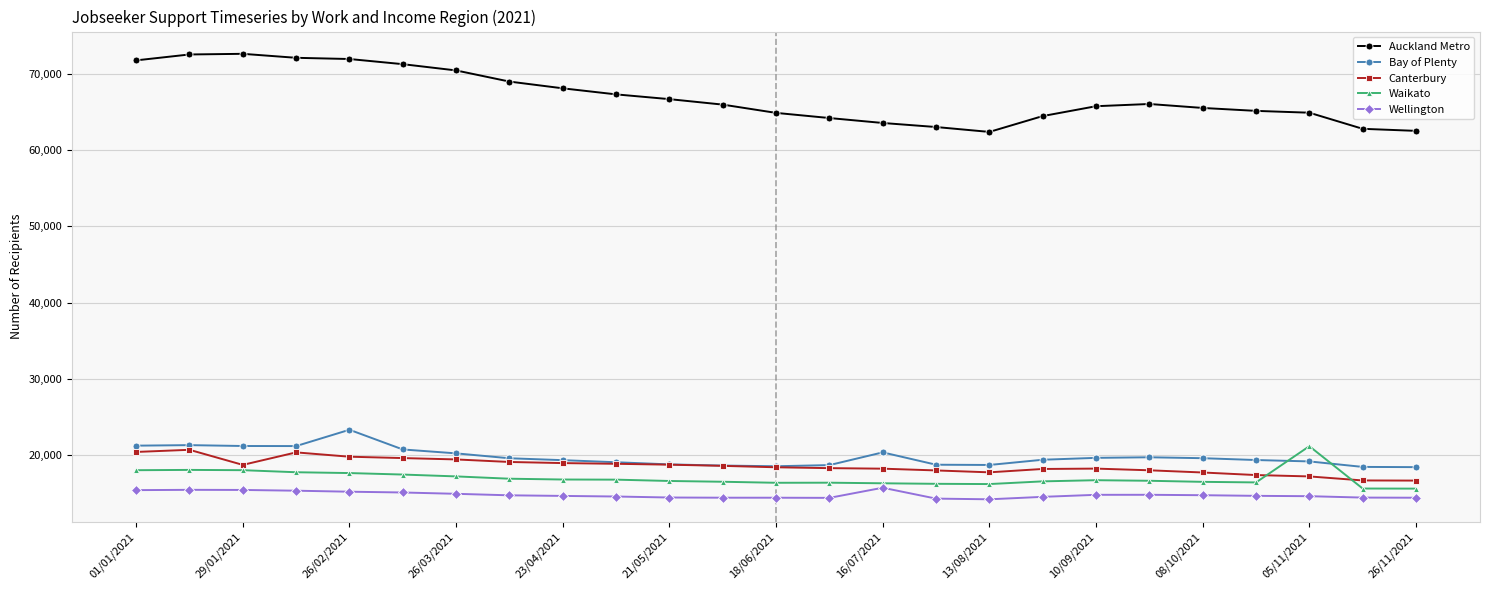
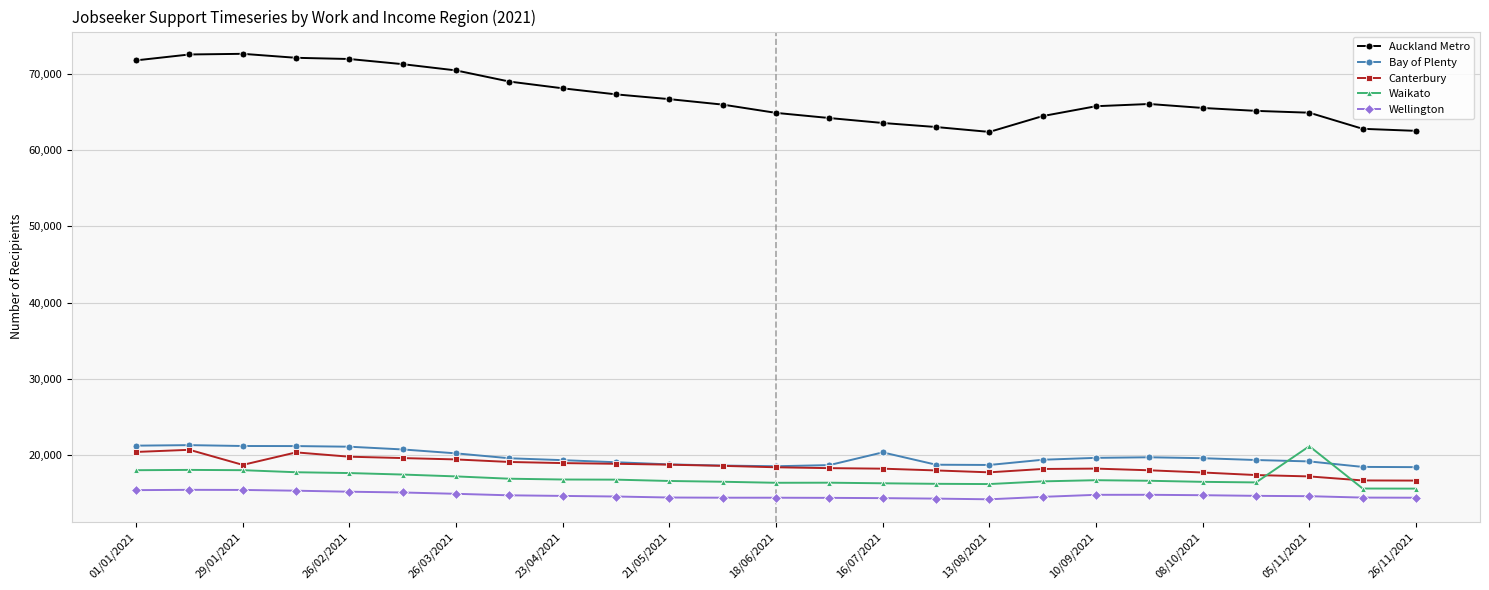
  {
    "Auckland Metro": {
      "01/01/2021": "72,000",
      "29/01/2021": "73,000",
      "26/02/2021": "72,000",
      "26/03/2021": "70,000",
      "23/04/2021": "68,000",
      "21/05/2021": "67,000",
      "18/06/2021": "65,000",
      "16/07/2021": "64,000",
      "13/08/2021": "62,000",
      "10/09/2021": "66,000",
      "08/10/2021": "66,000",
      "05/11/2021": "65,000",
      "26/11/2021": "63,000"
    },
    "Bay of Plenty": {
      "01/01/2021": "21,000",
      "29/01/2021": "21,000",
-     "26/02/2021": "23,000",
+     "26/02/2021": "21,000",
      "26/03/2021": "20,000",
      "23/04/2021": "19,000",
      "16/07/2021": "20,000",
      "13/08/2021": "19,000",
      "10/09/2021": "20,000",
      "08/10/2021": "20,000",
      "05/11/2021": "19,000",
      "26/11/2021": "18,000"
    },
    "Canterbury": {
      "01/01/2021": "20,000",
      "29/01/2021": "19,000",
      "26/02/2021": "20,000",
      "26/03/2021": "19,000",
      "23/04/2021": "19,000",
      "16/07/2021": "18,000",
      "13/08/2021": "18,000",
      "10/09/2021": "18,000",
      "08/10/2021": "18,000",
      "05/11/2021": "17,000",
      "26/11/2021": "17,000"
    },
    "Waikato": {
      "01/01/2021": "18,000",
      "29/01/2021": "18,000",
      "26/02/2021": "18,000",
      "26/03/2021": "17,000",
      "23/04/2021": "17,000",
      "21/05/2021": "17,000",
      "18/06/2021": "16,000",
      "16/07/2021": "16,000",
      "13/08/2021": "16,000",
      "10/09/2021": "17,000",
      "08/10/2021": "16,000",
      "05/11/2021": "21,000",
      "26/11/2021": "16,000"
    },
    "Wellington": {
      "01/01/2021": "15,000",
      "29/01/2021": "15,000",
      "26/02/2021": "15,000",
      "26/03/2021": "15,000",
      "23/04/2021": "15,000",
      "21/05/2021": "14,000",
      "18/06/2021": "14,000",
-     "16/07/2021": "16,000",
+     "16/07/2021": "14,000",
      "13/08/2021": "14,000",
      "10/09/2021": "15,000",
      "08/10/2021": "15,000",
      "05/11/2021": "15,000",
      "26/11/2021": "14,000"
    }
  }
